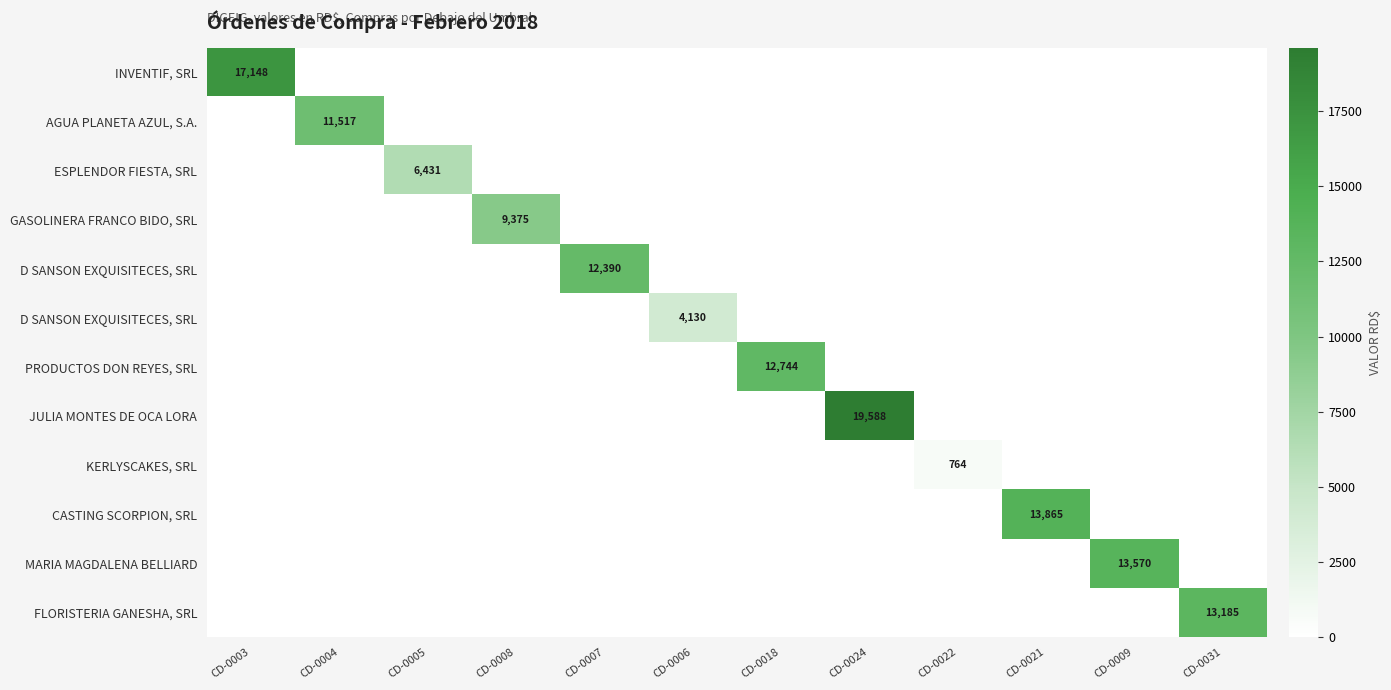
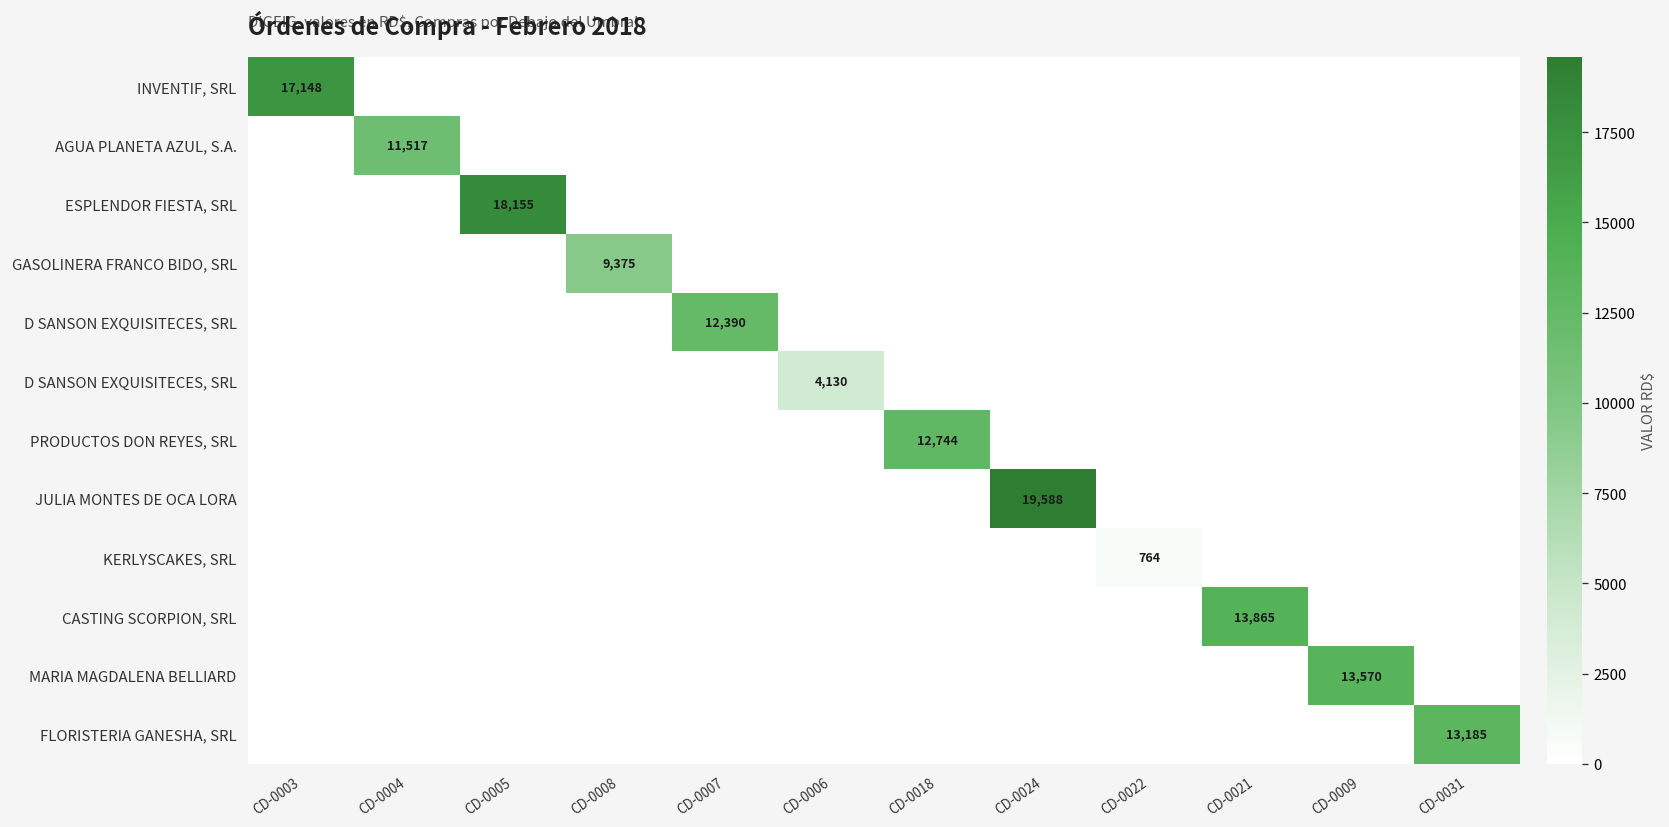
  {
    "INVENTIF, SRL": {
      "CD-0003": "17,148"
    },
    "AGUA PLANETA AZUL, S.A.": {
      "CD-0004": "11,517"
    },
    "ESPLENDOR FIESTA, SRL": {
-     "CD-0005": "6,431"
+     "CD-0005": "18,155"
    },
    "GASOLINERA FRANCO BIDO, SRL": {
      "CD-0008": "9,375"
    },
    "PRODUCTOS DON REYES, SRL": {
      "CD-0018": "12,744"
    },
    "JULIA MONTES DE OCA LORA": {
      "CD-0024": "19,588"
    },
    "KERLYSCAKES, SRL": {
      "CD-0022": "764"
    },
    "CASTING SCORPION, SRL": {
      "CD-0021": "13,865"
    },
    "MARIA MAGDALENA BELLIARD": {
      "CD-0009": "13,570"
    },
    "FLORISTERIA GANESHA, SRL": {
      "CD-0031": "13,185"
    }
  }
